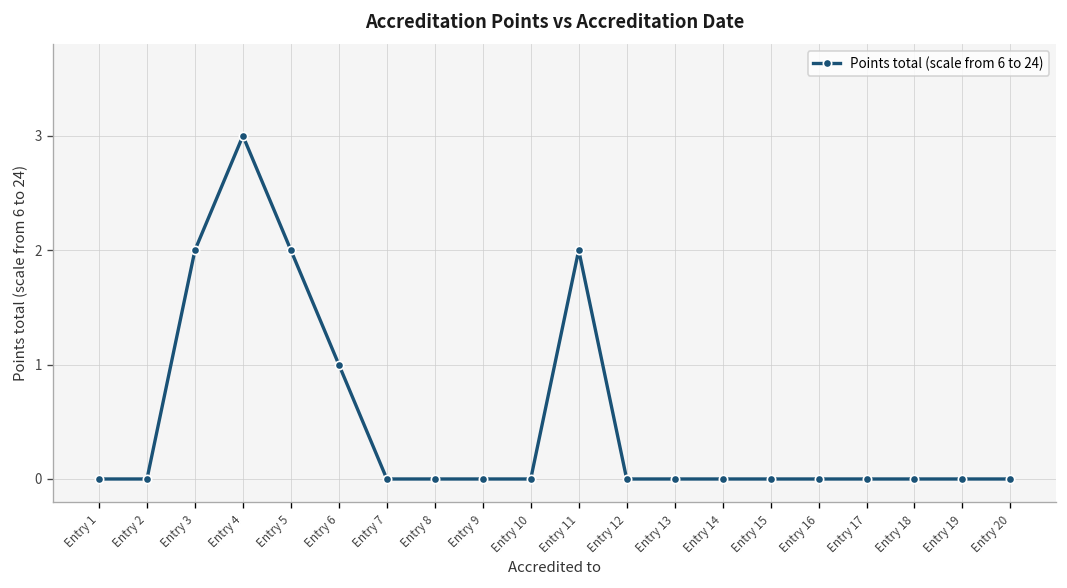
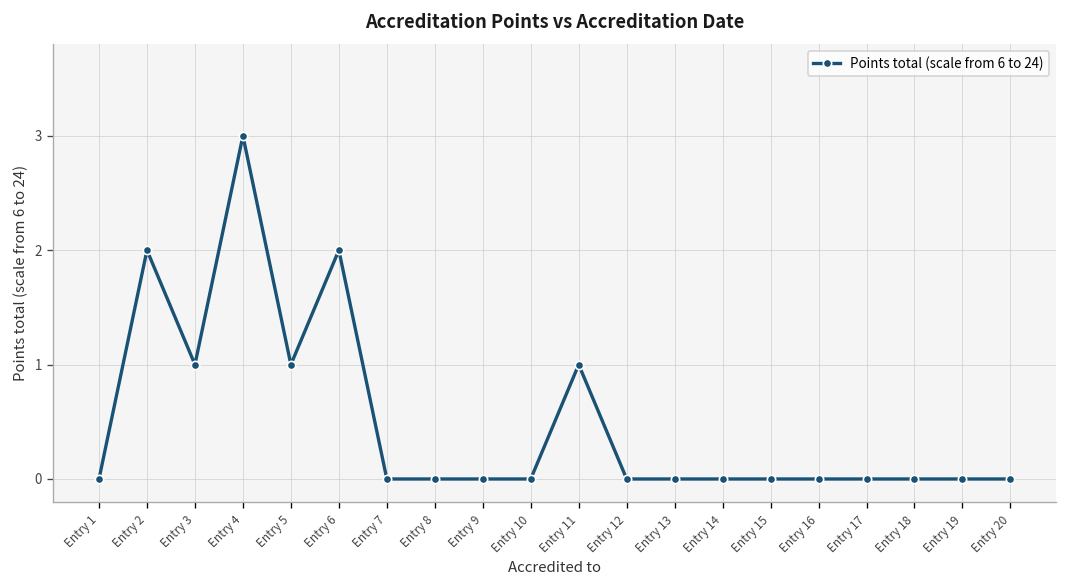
  {
    "Entry 1": 0,
-   "Entry 2": 0,
-   "Entry 3": 2,
+   "Entry 2": 2,
+   "Entry 3": 1,
    "Entry 4": 3,
-   "Entry 5": 2,
-   "Entry 6": 1,
+   "Entry 5": 1,
+   "Entry 6": 2,
    "Entry 7": 0,
    "Entry 8": 0,
    "Entry 9": 0,
    "Entry 10": 0,
-   "Entry 11": 2,
+   "Entry 11": 1,
    "Entry 12": 0,
    "Entry 13": 0,
    "Entry 14": 0,
    "Entry 15": 0,
    "Entry 16": 0,
    "Entry 17": 0,
    "Entry 18": 0,
    "Entry 19": 0,
    "Entry 20": 0
  }
